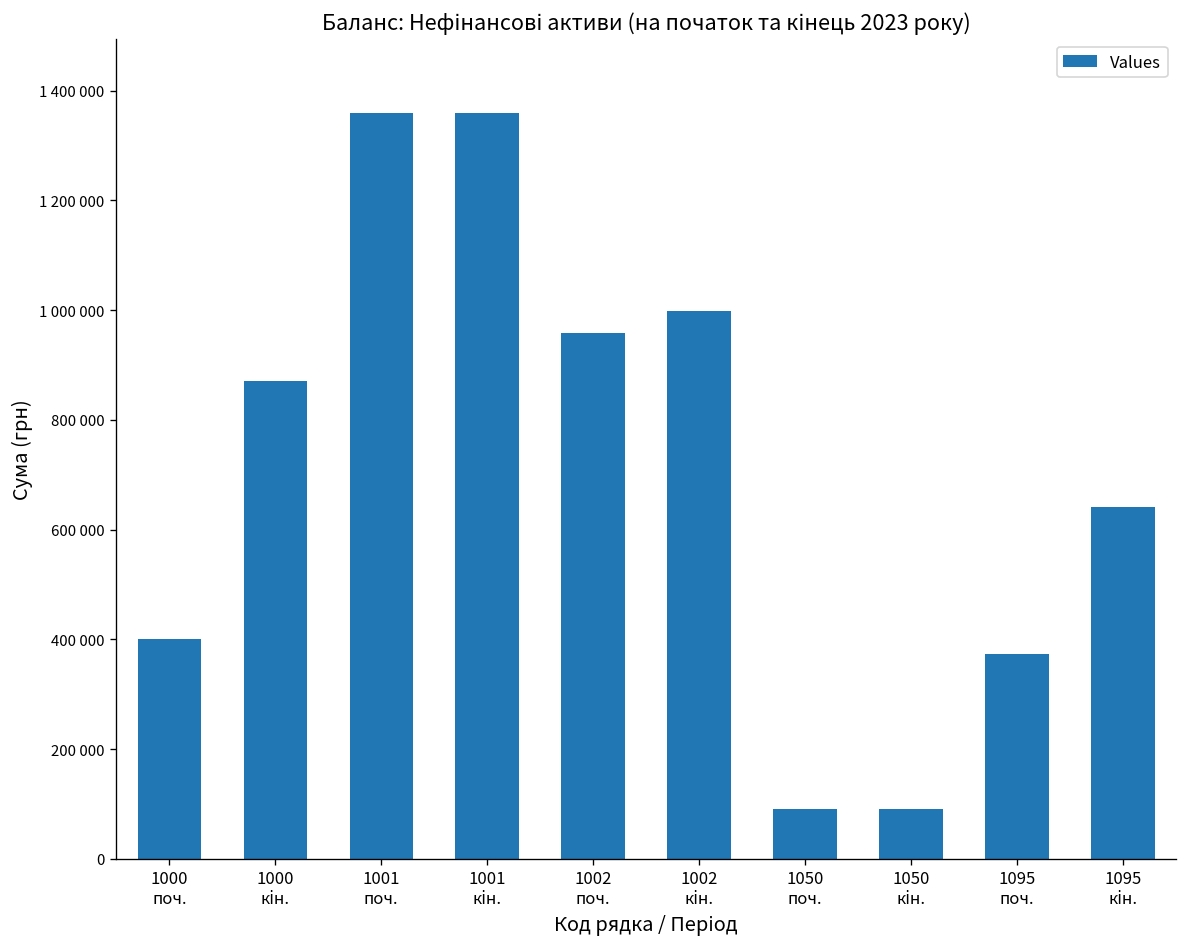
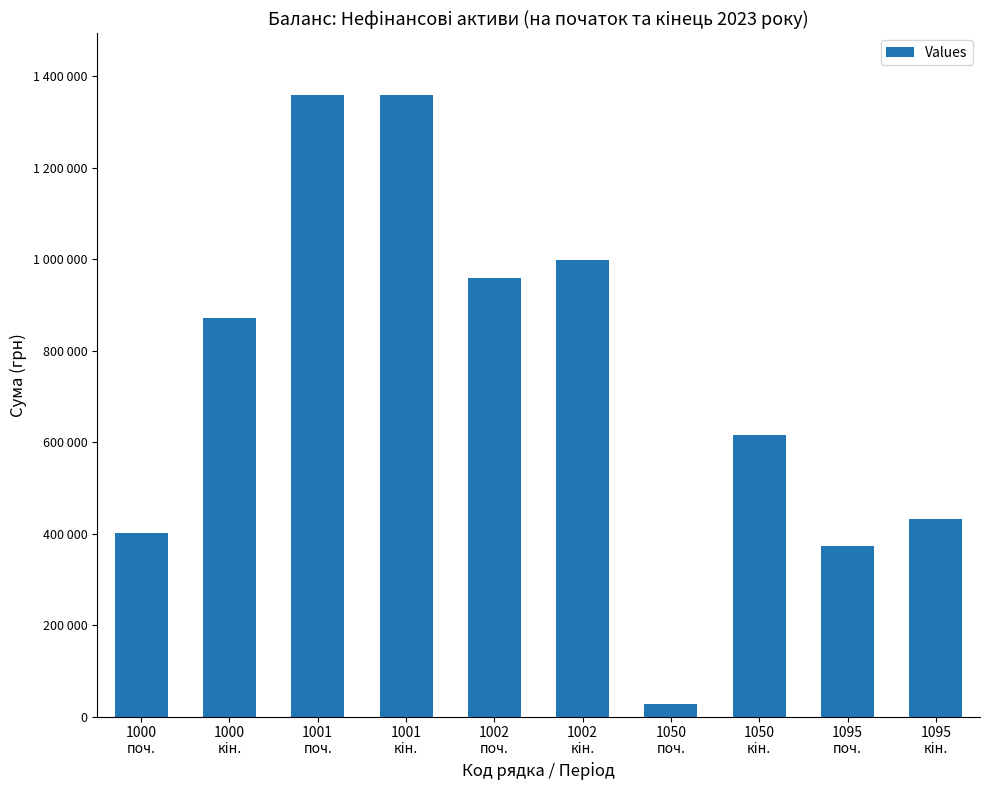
  {
    "1000 поч.": 400000,
    "1000 кін.": 870000,
    "1001 поч.": 1360000,
    "1001 кін.": 1360000,
    "1002 поч.": 960000,
    "1002 кін.": 1000000,
-   "1050 поч.": 90000,
-   "1050 кін.": 90000,
+   "1050 поч.": 30000,
+   "1050 кін.": 620000,
    "1095 поч.": 370000,
-   "1095 кін.": 640000
+   "1095 кін.": 430000
  }
